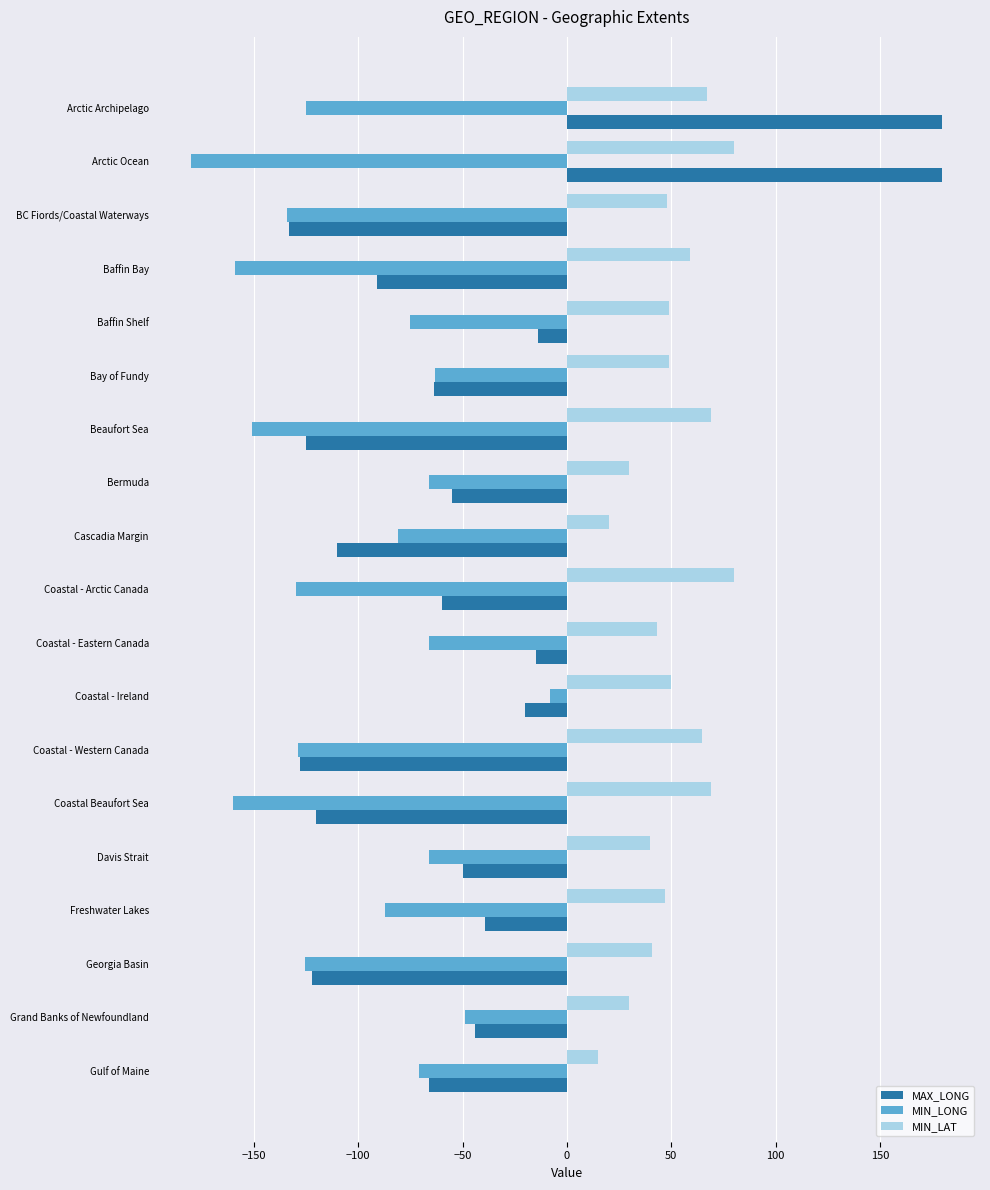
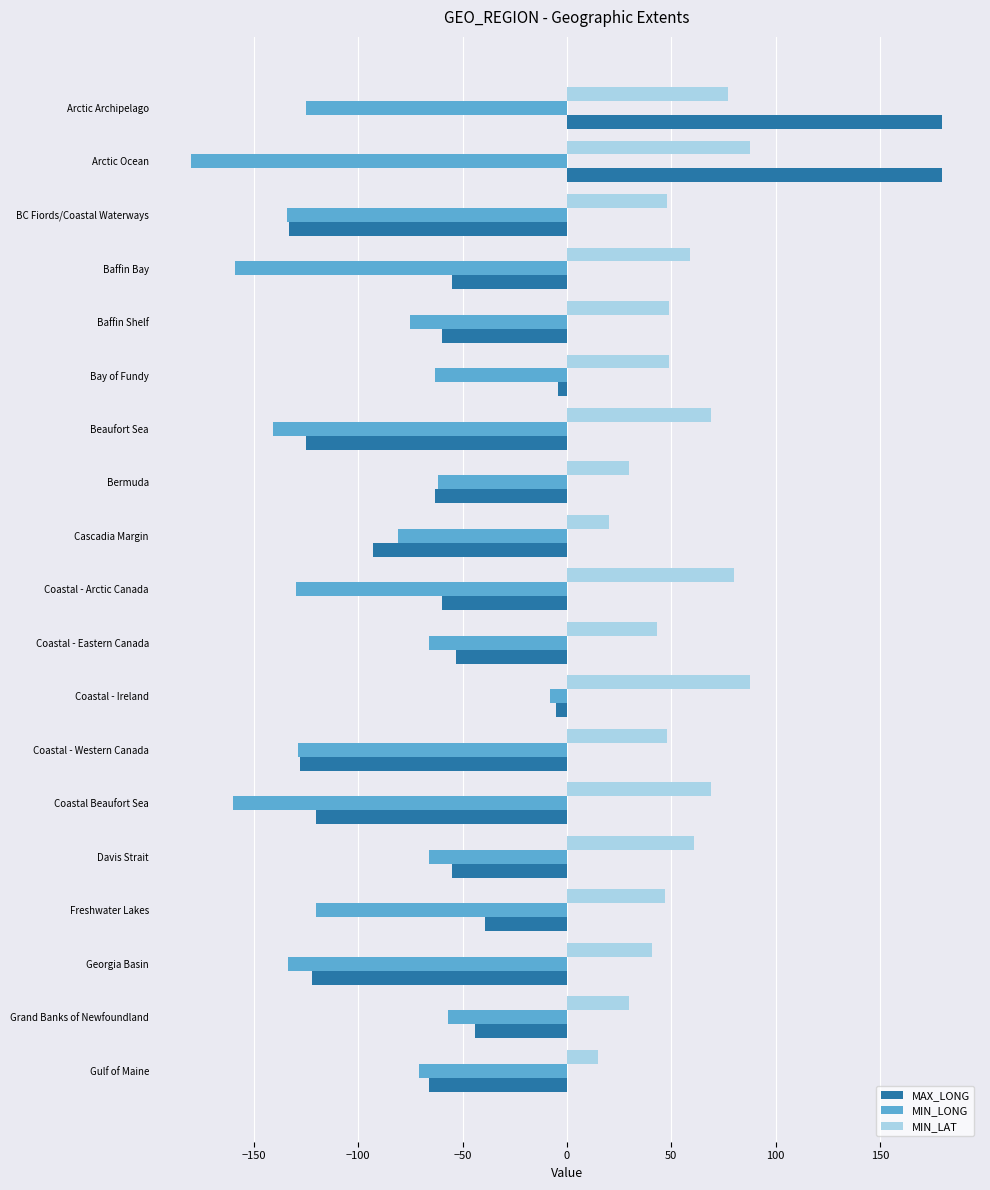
  {
    "MAX_LONG": {
      "Arctic Archipelago": 180,
      "Arctic Ocean": 180,
      "BC Fiords/Coastal Waterways": -133,
-     "Baffin Bay": -91,
-     "Baffin Shelf": -14,
-     "Bay of Fundy": -64,
+     "Baffin Bay": -55,
+     "Baffin Shelf": -60,
+     "Bay of Fundy": -4,
      "Beaufort Sea": -125,
-     "Bermuda": -55,
-     "Cascadia Margin": -110,
+     "Bermuda": -63,
+     "Cascadia Margin": -93,
      "Coastal - Arctic Canada": -60,
-     "Coastal - Eastern Canada": -15,
-     "Coastal - Ireland": -20,
+     "Coastal - Eastern Canada": -53,
+     "Coastal - Ireland": -5,
      "Coastal - Western Canada": -128,
      "Coastal Beaufort Sea": -120,
-     "Davis Strait": -50,
+     "Davis Strait": -55,
      "Freshwater Lakes": -39,
      "Georgia Basin": -122,
      "Grand Banks of Newfoundland": -44,
      "Gulf of Maine": -66
    },
    "MIN_LONG": {
      "Arctic Archipelago": -125,
      "Arctic Ocean": -180,
      "BC Fiords/Coastal Waterways": -134,
      "Baffin Bay": -159,
      "Baffin Shelf": -75,
      "Bay of Fundy": -63,
-     "Beaufort Sea": -151,
-     "Bermuda": -66,
+     "Beaufort Sea": -141,
+     "Bermuda": -62,
      "Cascadia Margin": -81,
      "Coastal - Arctic Canada": -130,
      "Coastal - Eastern Canada": -66,
      "Coastal - Ireland": -8,
      "Coastal - Western Canada": -129,
      "Coastal Beaufort Sea": -160,
      "Davis Strait": -66,
-     "Freshwater Lakes": -87,
-     "Georgia Basin": -125,
-     "Grand Banks of Newfoundland": -49,
+     "Freshwater Lakes": -120,
+     "Georgia Basin": -134,
+     "Grand Banks of Newfoundland": -57,
      "Gulf of Maine": -71
    },
    "MIN_LAT": {
-     "Arctic Archipelago": 67,
-     "Arctic Ocean": 80,
+     "Arctic Archipelago": 77,
+     "Arctic Ocean": 88,
      "BC Fiords/Coastal Waterways": 48,
      "Baffin Bay": 59,
      "Baffin Shelf": 49,
      "Bay of Fundy": 49,
      "Beaufort Sea": 69,
      "Bermuda": 30,
      "Cascadia Margin": 20,
      "Coastal - Arctic Canada": 80,
      "Coastal - Eastern Canada": 43,
-     "Coastal - Ireland": 50,
-     "Coastal - Western Canada": 65,
+     "Coastal - Ireland": 88,
+     "Coastal - Western Canada": 48,
      "Coastal Beaufort Sea": 69,
-     "Davis Strait": 40,
+     "Davis Strait": 61,
      "Freshwater Lakes": 47,
      "Georgia Basin": 41,
      "Grand Banks of Newfoundland": 30,
      "Gulf of Maine": 15
    }
  }
